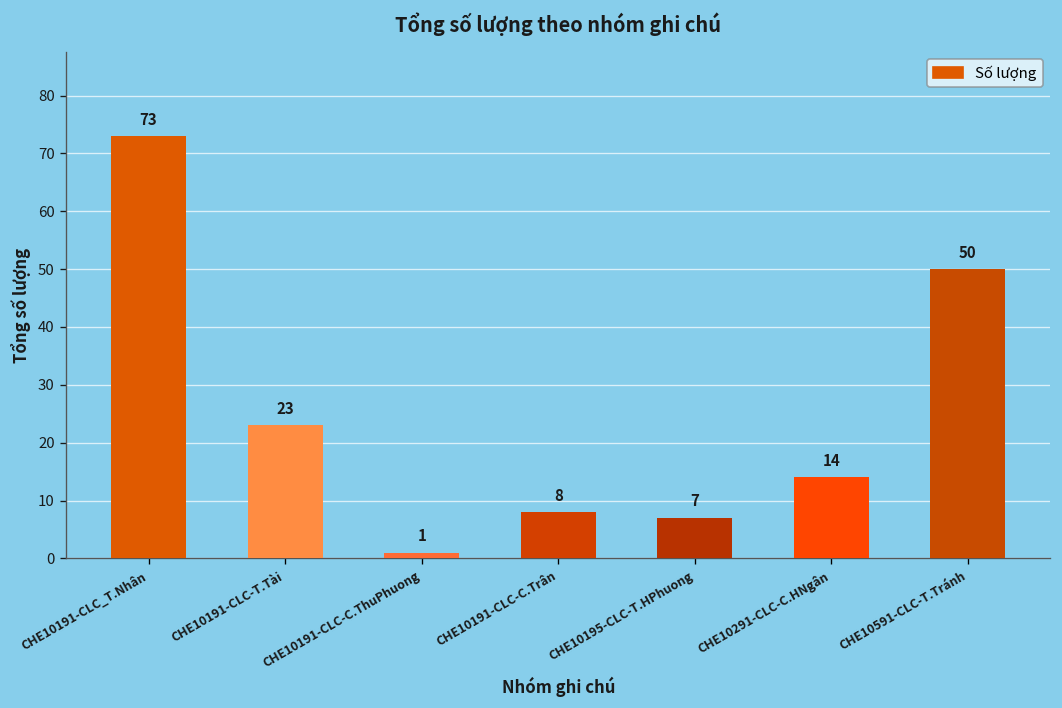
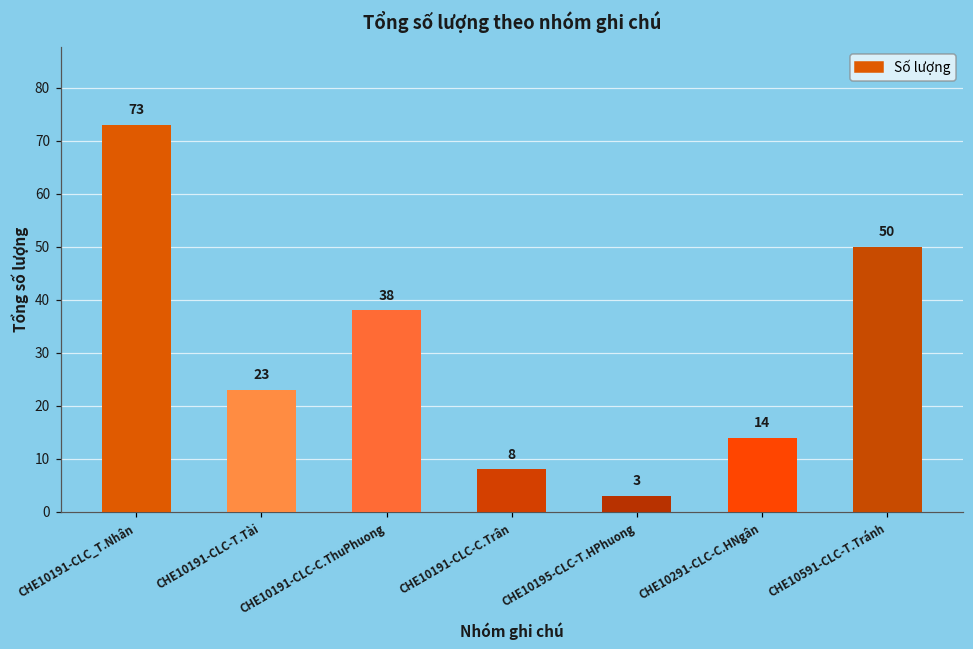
  {
    "CHE10191-CLC_T.Nhân": 73,
    "CHE10191-CLC-T.Tài": 23,
-   "CHE10191-CLC-C.ThuPhuong": 1,
+   "CHE10191-CLC-C.ThuPhuong": 38,
    "CHE10191-CLC-C.Trân": 8,
-   "CHE10195-CLC-T.HPhuong": 7,
+   "CHE10195-CLC-T.HPhuong": 3,
    "CHE10291-CLC-C.HNgân": 14,
    "CHE10591-CLC-T.Tránh": 50
  }
